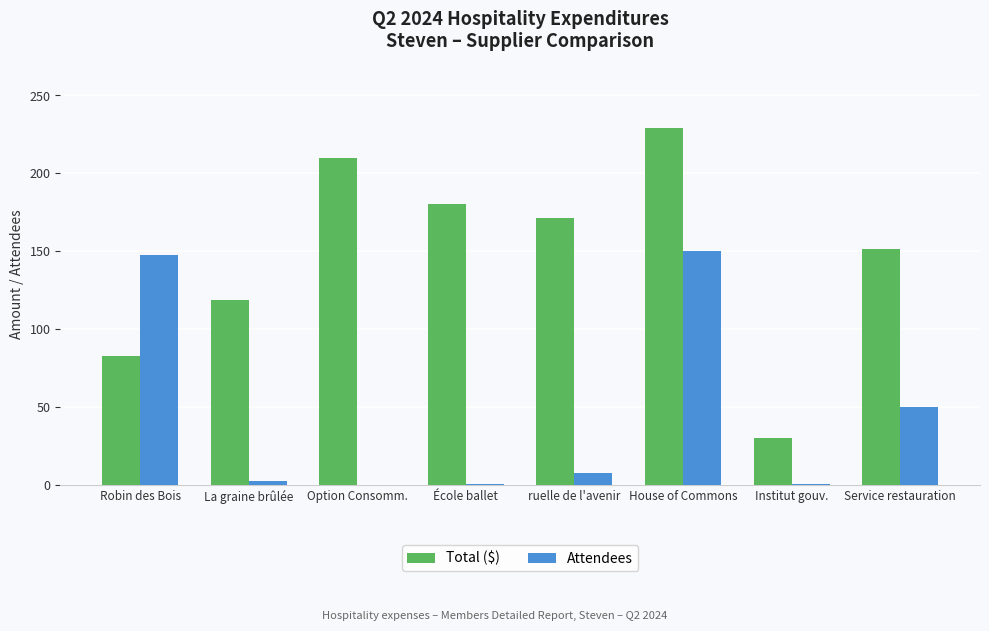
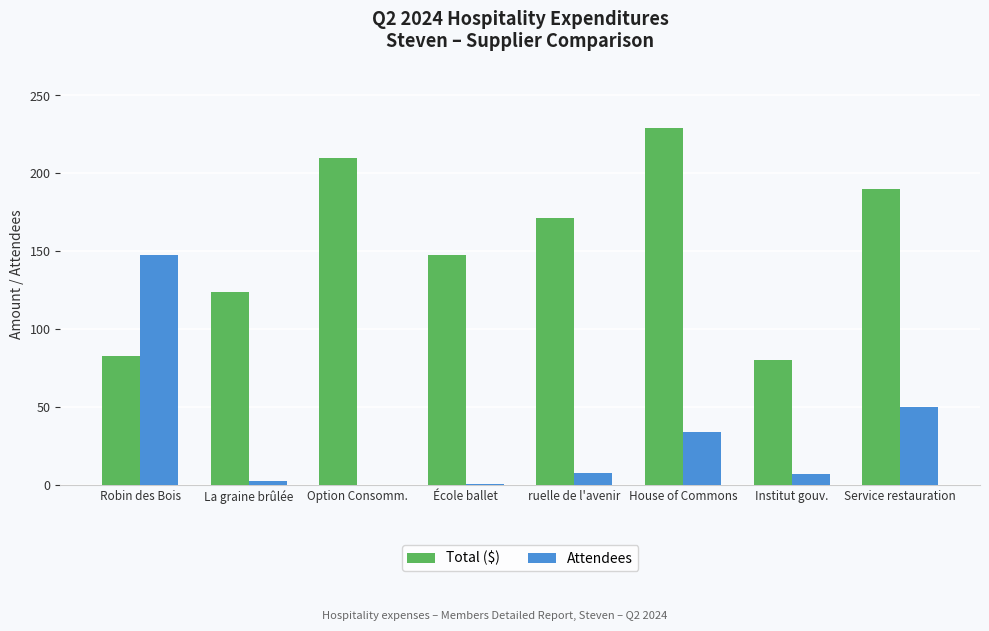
  {
    "Total ($)": {
      "Robin des Bois": 83,
-     "La graine brûlée": 119,
+     "La graine brûlée": 124,
      "Option Consomm.": 210,
-     "École ballet": 181,
+     "École ballet": 148,
      "ruelle de l'avenir": 171,
      "House of Commons": 229,
-     "Institut gouv.": 30,
-     "Service restauration": 152
+     "Institut gouv.": 81,
+     "Service restauration": 190
    },
    "Attendees": {
      "Robin des Bois": 148,
      "La graine brûlée": 3,
      "Option Consomm.": 0,
      "ruelle de l'avenir": 8,
-     "House of Commons": 150,
-     "Institut gouv.": 1,
+     "House of Commons": 34,
+     "Institut gouv.": 7,
      "Service restauration": 50
    }
  }
